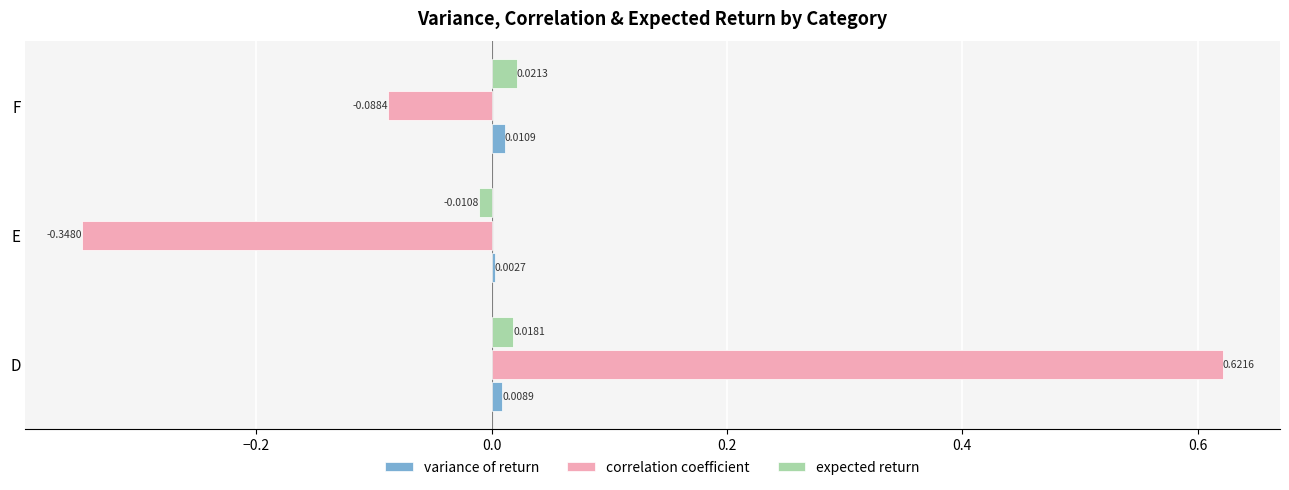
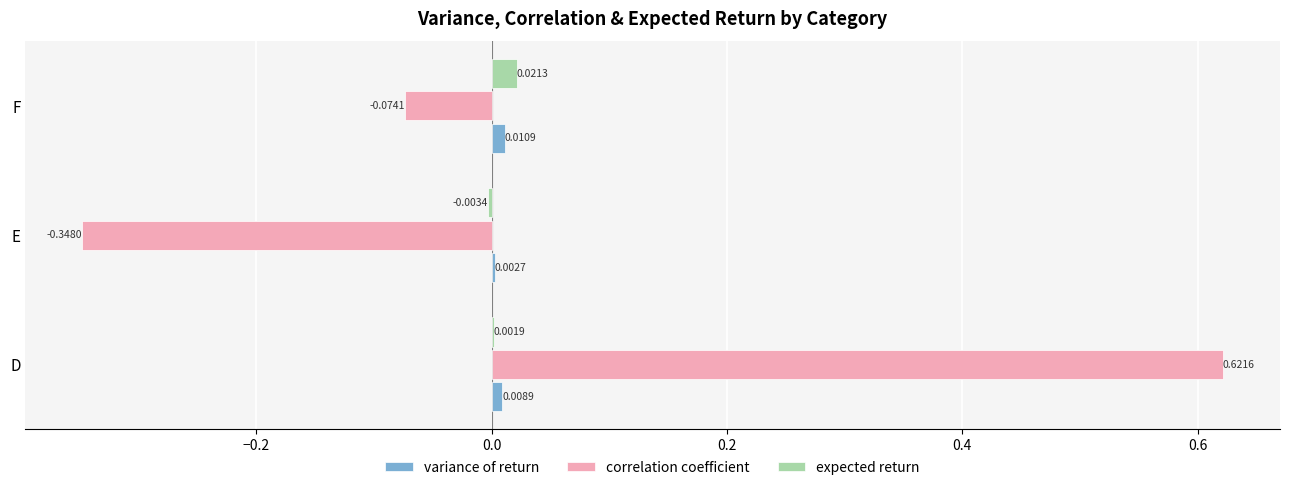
  {
    "variance of return": {
      "F": 0.0109,
      "E": 0.0027,
      "D": 0.0089
    },
    "correlation coefficient": {
-     "F": -0.0884,
+     "F": -0.0741,
      "E": -0.3480,
      "D": 0.6216
    },
    "expected return": {
      "F": 0.0213,
-     "E": -0.0108,
-     "D": 0.0181
+     "E": -0.0034,
+     "D": 0.0019
    }
  }
